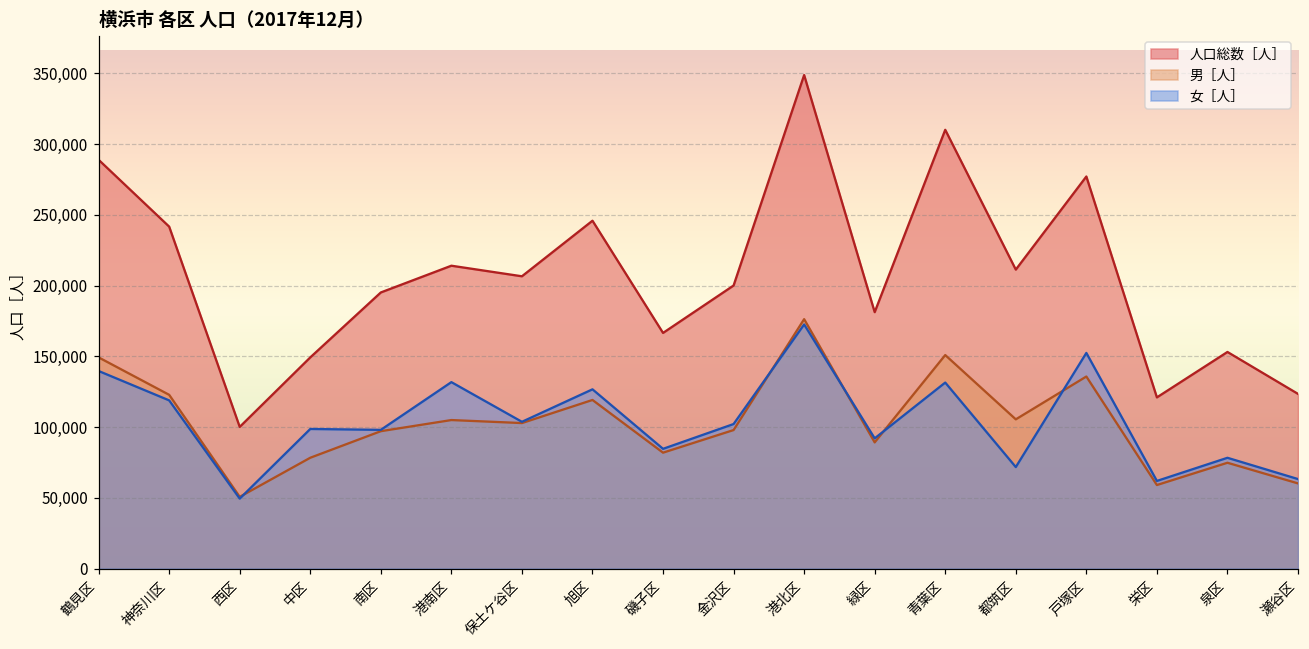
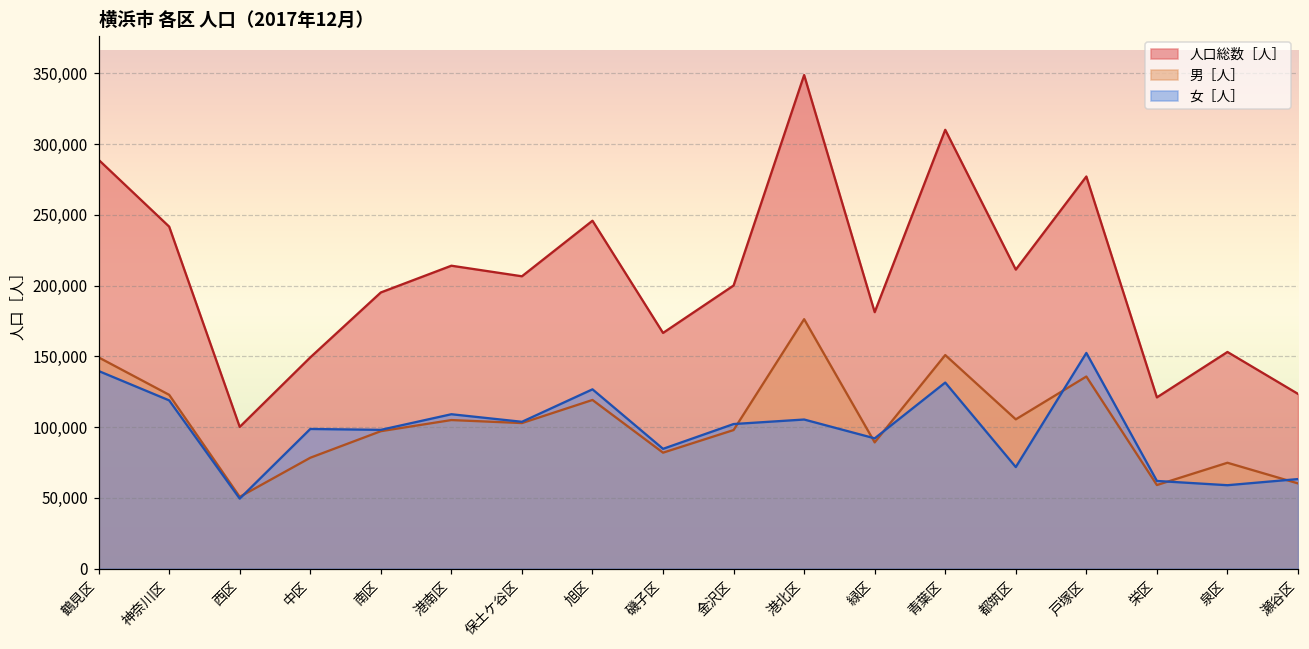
  {
    "女［人］": {
      "鶴見区": "140,000",
      "神奈川区": "119,000",
      "中区": "99,000",
-     "港南区": "132,000",
+     "港南区": "109,000",
      "旭区": "127,000",
      "磯子区": "85,000",
      "金沢区": "102,000",
-     "港北区": "173,000",
+     "港北区": "105,000",
      "緑区": "92,000",
      "青葉区": "131,000",
      "都筑区": "72,000",
      "戸塚区": "152,000",
      "栄区": "62,000",
-     "泉区": "78,000",
+     "泉区": "59,000",
      "瀬谷区": "63,000"
    }
  }
